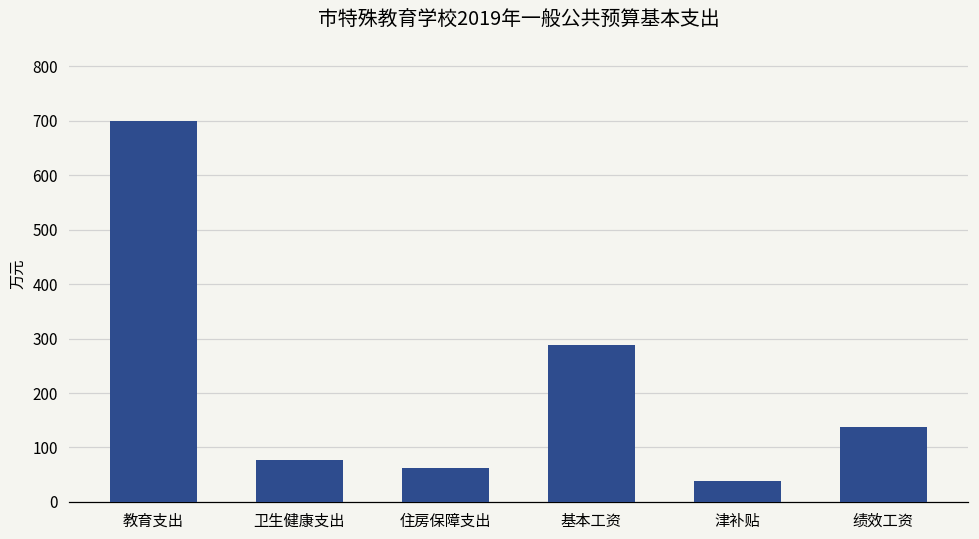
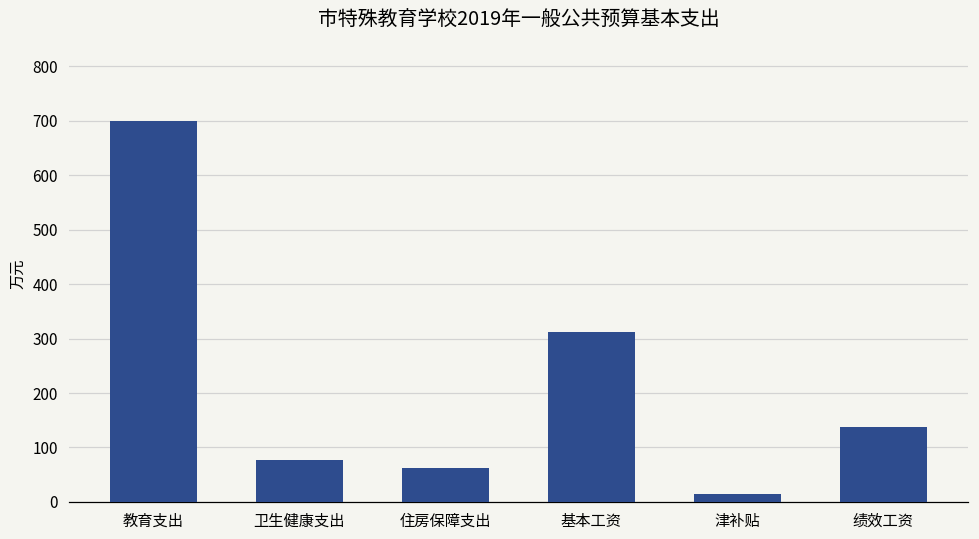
  {
    "教育支出": 700,
    "卫生健康支出": 80,
    "住房保障支出": 60,
-   "基本工资": 290,
-   "津补贴": 40,
+   "基本工资": 310,
+   "津补贴": 10,
    "绩效工资": 140
  }
